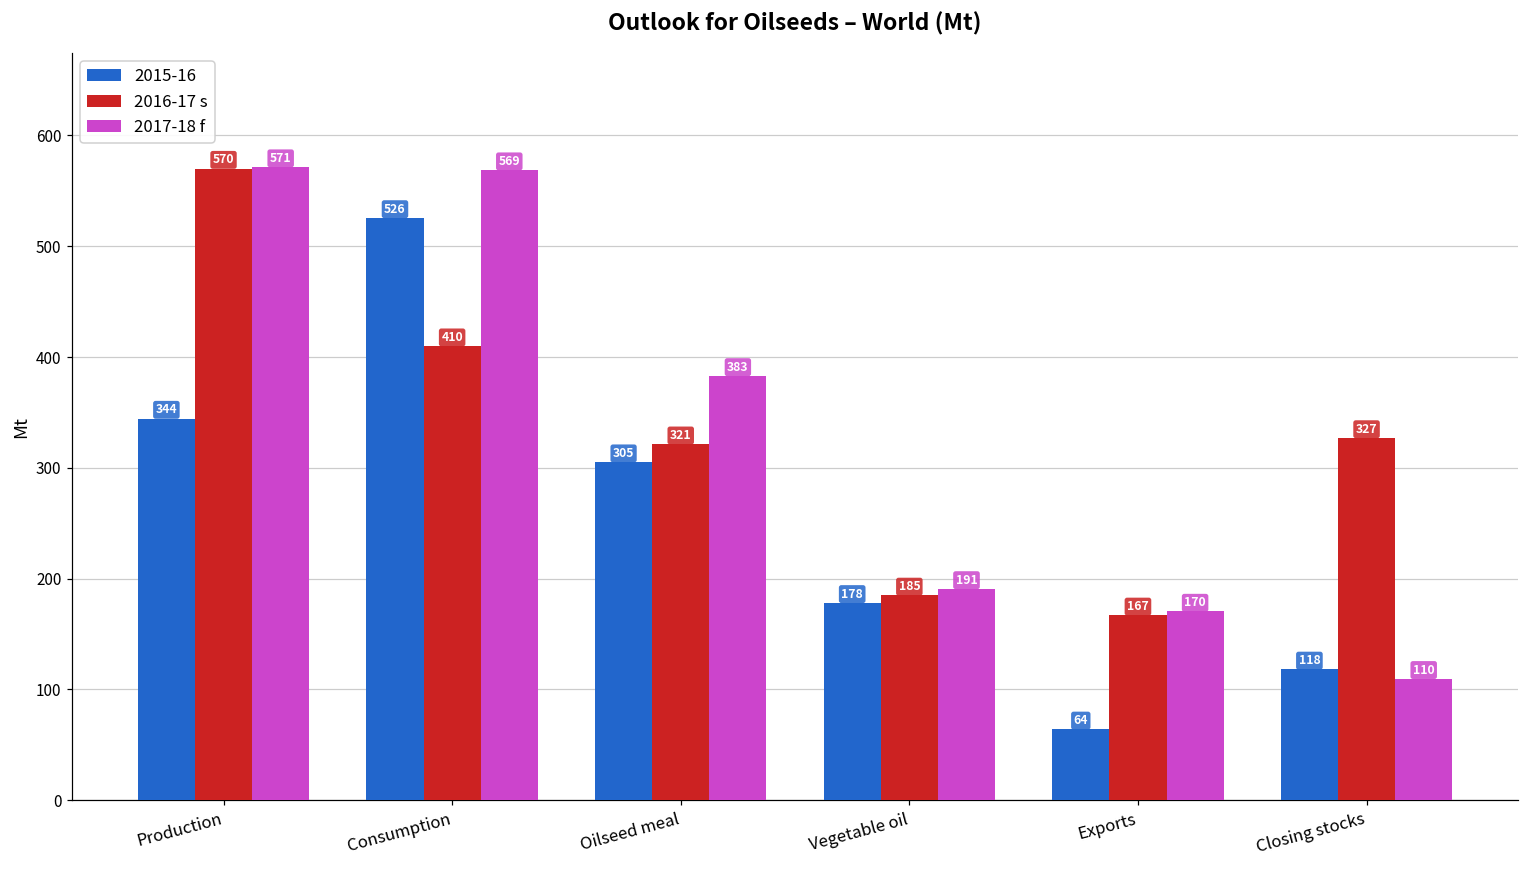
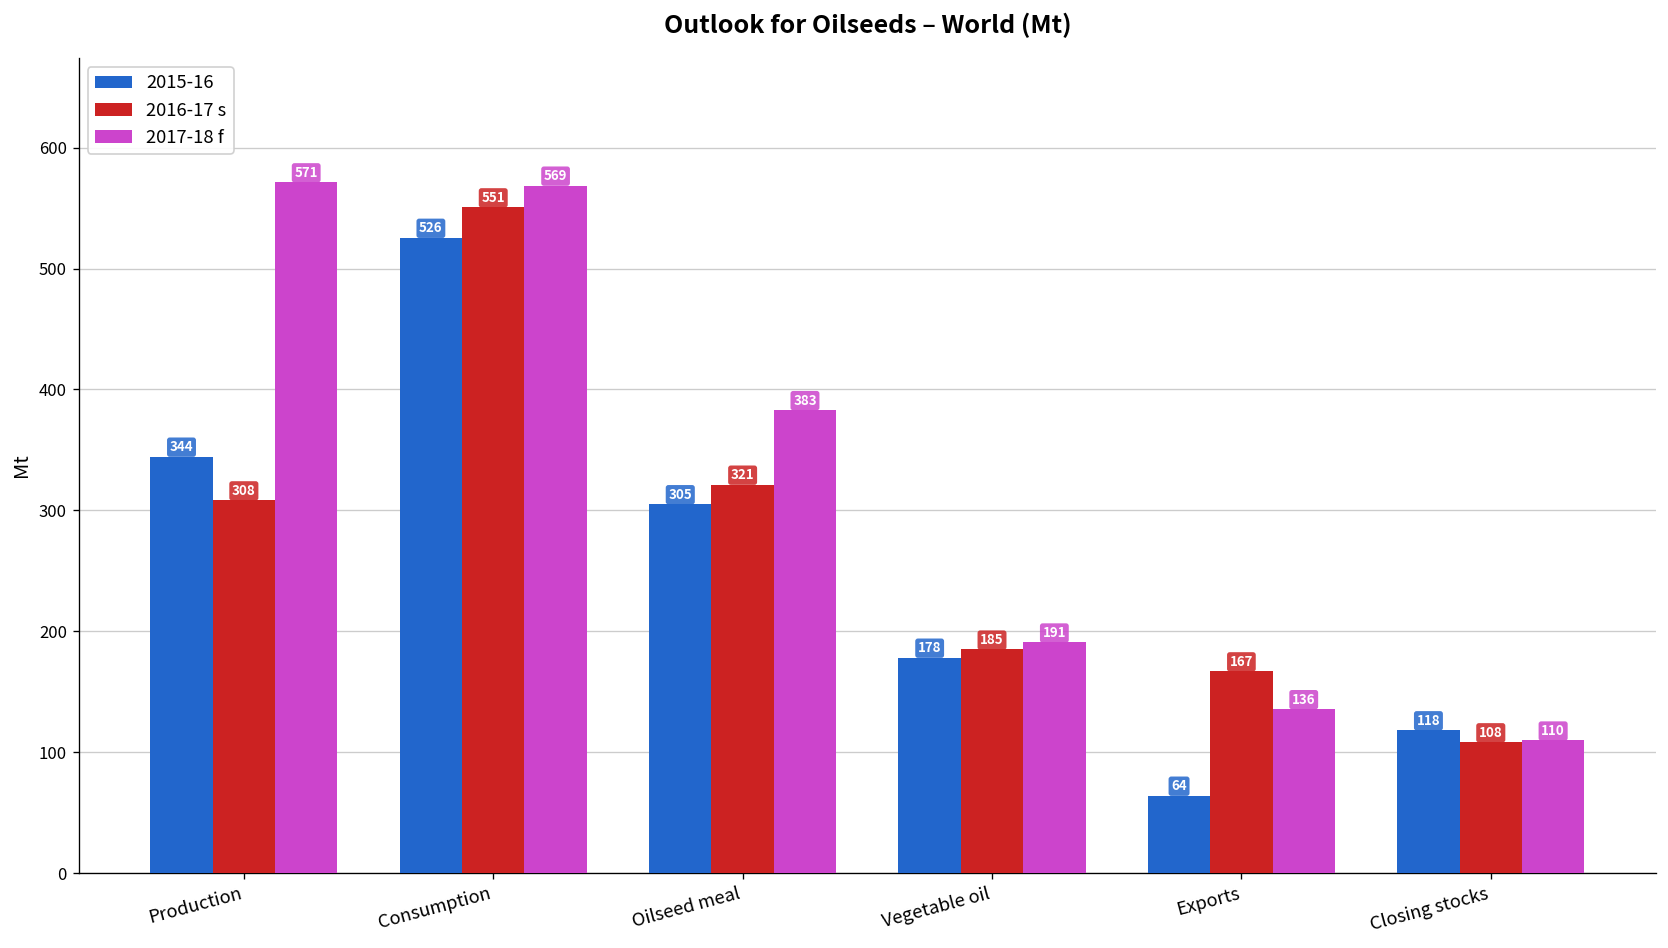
  {
    "2016-17 s": {
-     "Production": 570,
-     "Consumption": 410,
-     "Closing stocks": 327
+     "Production": 308,
+     "Consumption": 551,
+     "Closing stocks": 108
    },
    "2017-18 f": {
-     "Exports": 170
+     "Exports": 136
    }
  }
